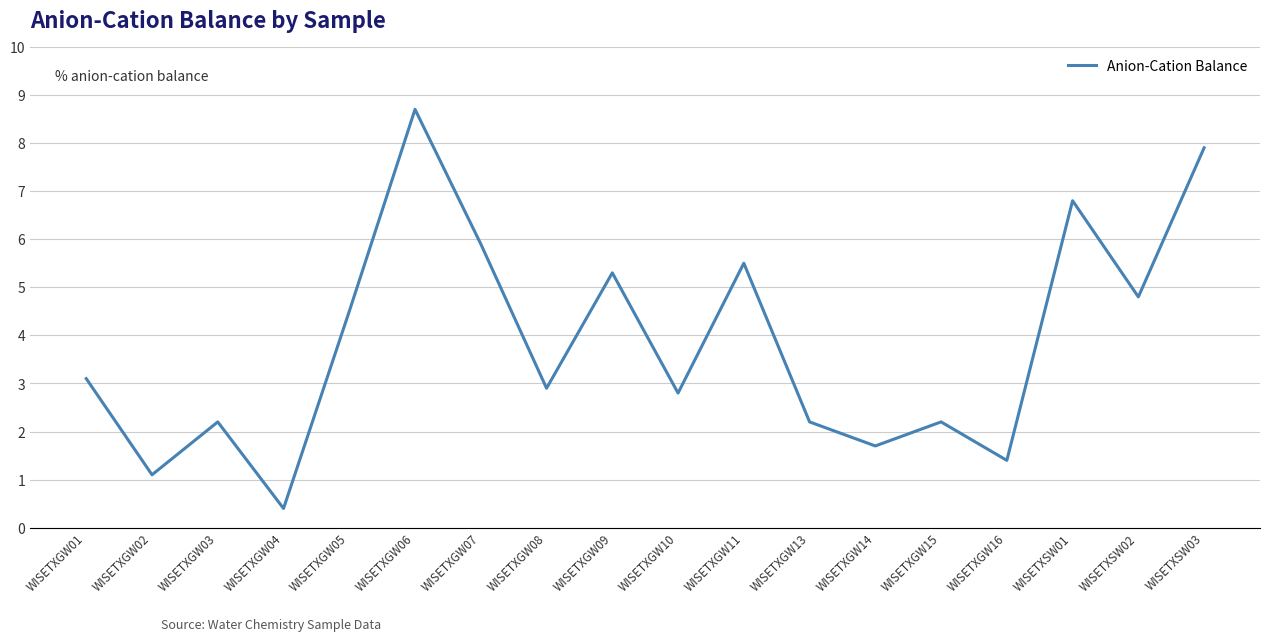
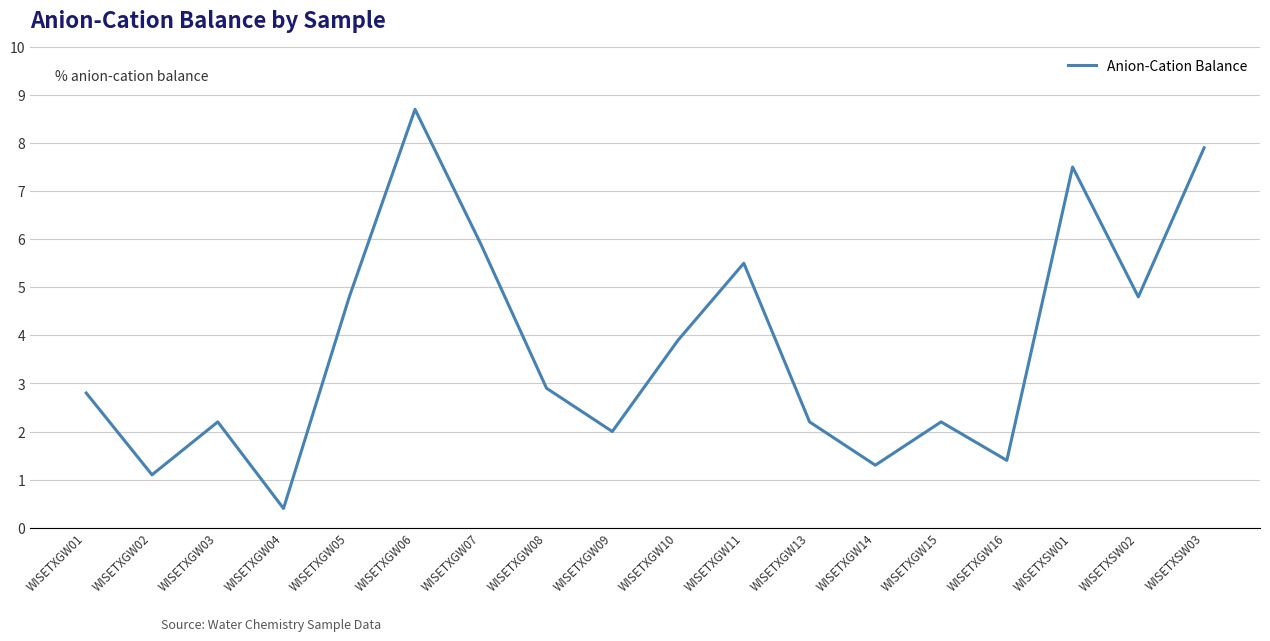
  {
-   "WISETXGW01": 3.1,
+   "WISETXGW01": 2.8,
    "WISETXGW02": 1.1,
    "WISETXGW03": 2.2,
    "WISETXGW04": 0.4,
-   "WISETXGW05": 4.5,
+   "WISETXGW05": 4.8,
    "WISETXGW06": 8.7,
    "WISETXGW07": 5.9,
    "WISETXGW08": 2.9,
-   "WISETXGW09": 5.3,
-   "WISETXGW10": 2.8,
+   "WISETXGW09": 2.0,
+   "WISETXGW10": 3.9,
    "WISETXGW11": 5.5,
    "WISETXGW13": 2.2,
-   "WISETXGW14": 1.7,
+   "WISETXGW14": 1.3,
    "WISETXGW15": 2.2,
    "WISETXGW16": 1.4,
-   "WISETXSW01": 6.8,
+   "WISETXSW01": 7.5,
    "WISETXSW02": 4.8,
    "WISETXSW03": 7.9
  }
